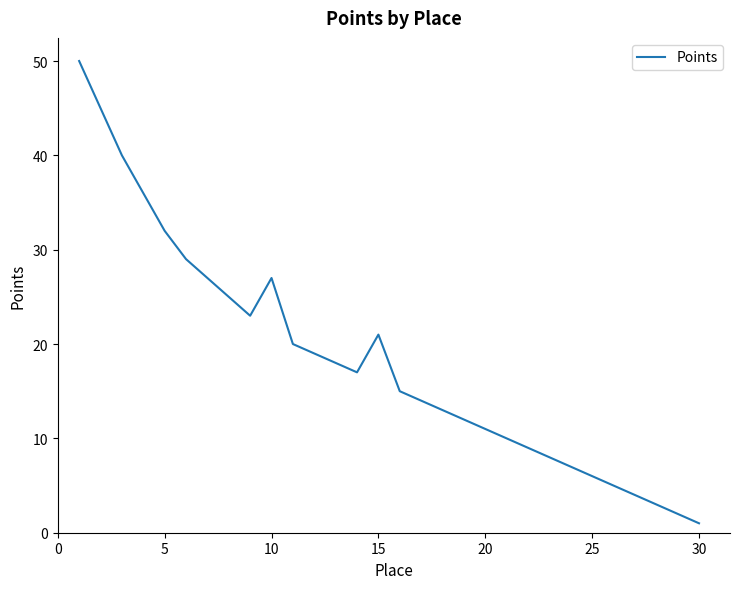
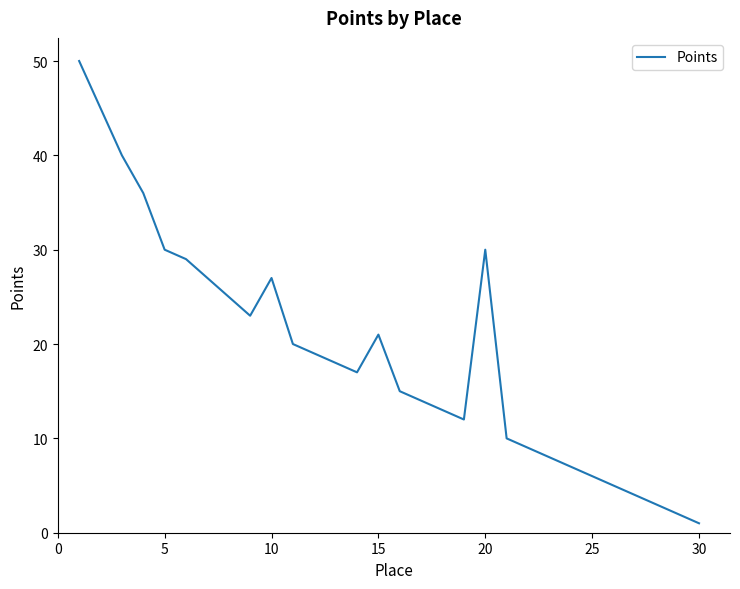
  {
-   "5": 32,
+   "5": 30,
    "10": 27,
    "15": 21,
-   "20": 11,
+   "20": 30,
    "25": 6,
    "30": 1
  }
